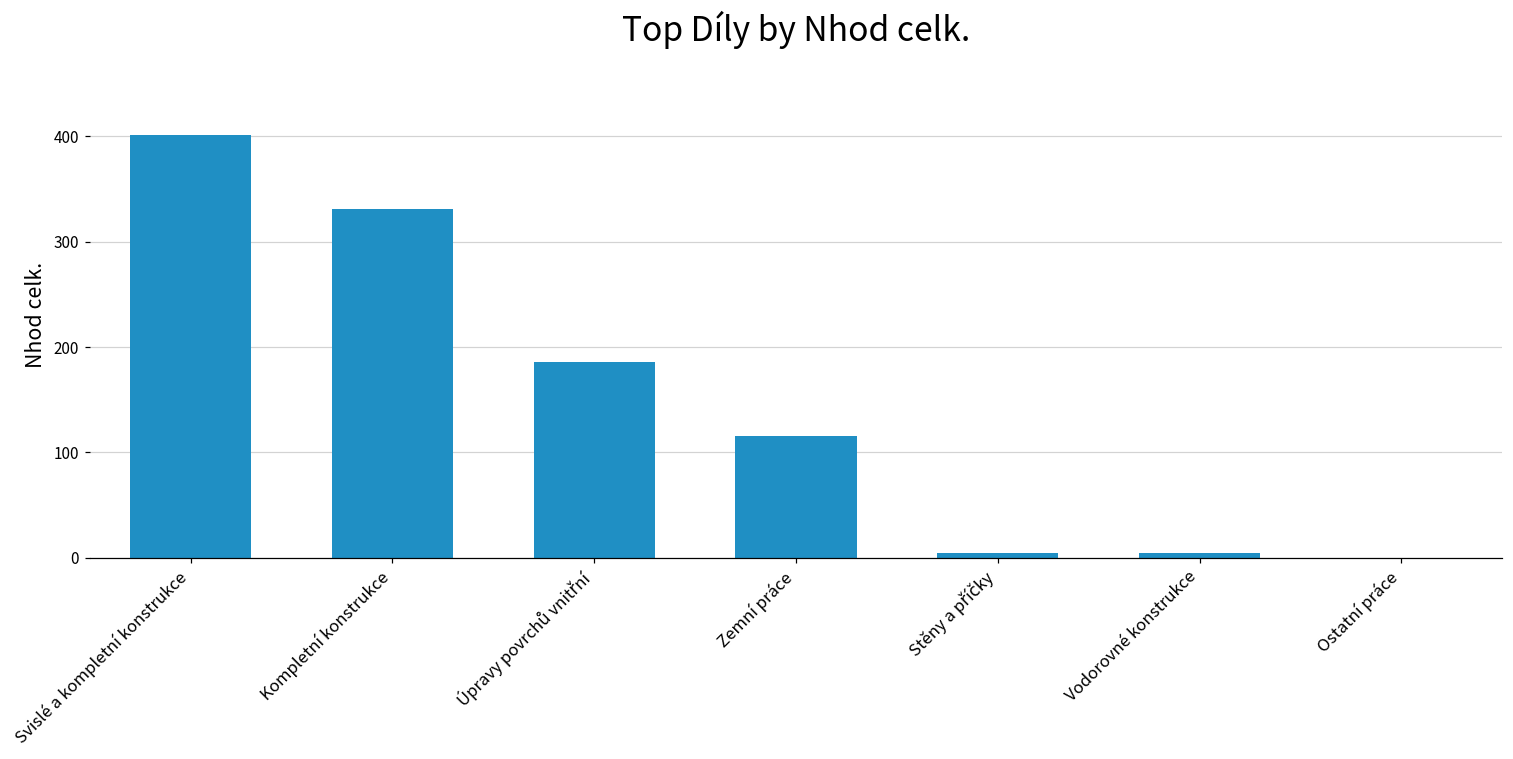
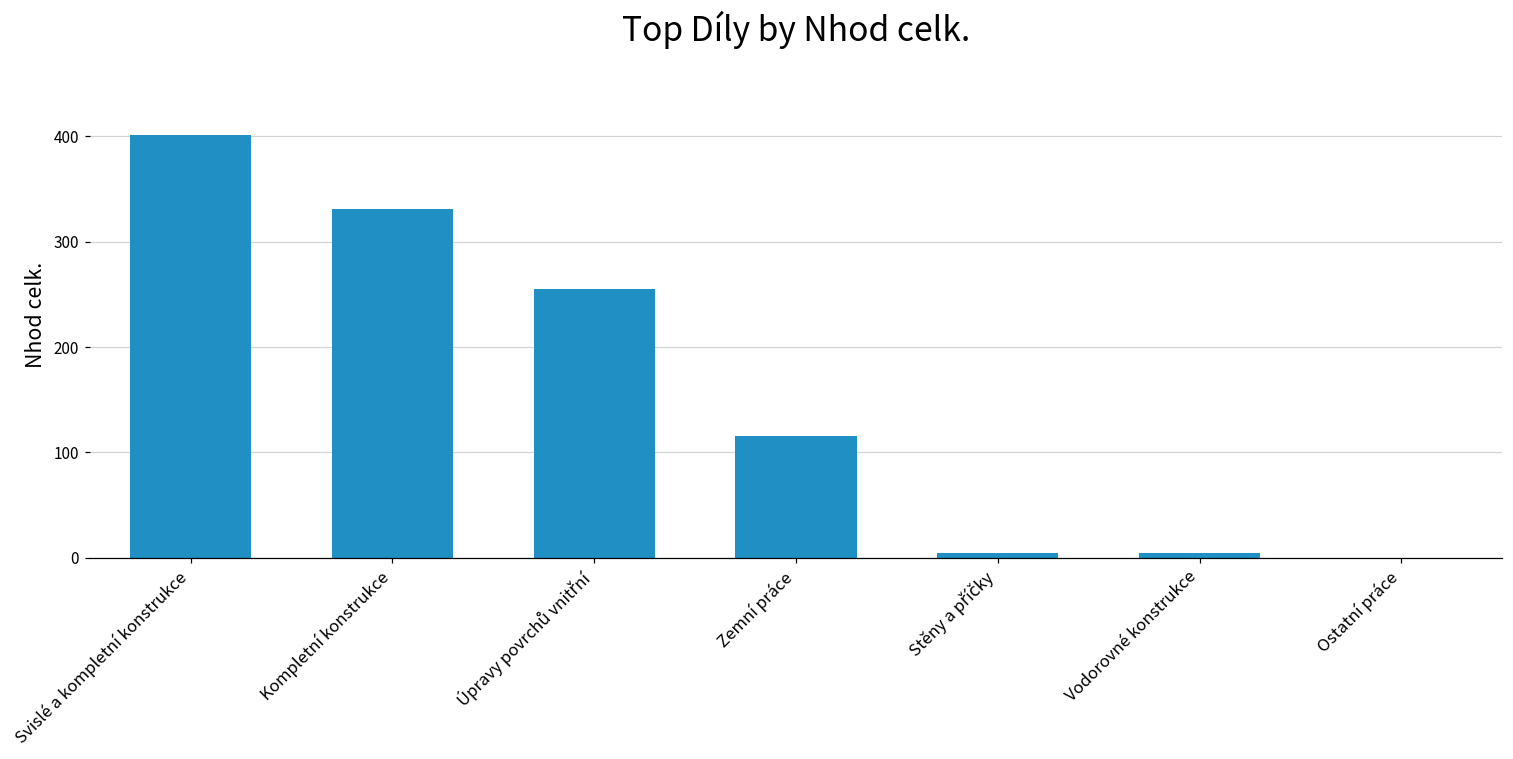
  {
    "Svislé a kompletní konstrukce": 400,
    "Kompletní konstrukce": 330,
-   "Úpravy povrchů vnitřní": 190,
+   "Úpravy povrchů vnitřní": 260,
    "Zemní práce": 120,
    "Stěny a příčky": 0,
    "Vodorovné konstrukce": 0,
    "Ostatní práce": 0
  }
